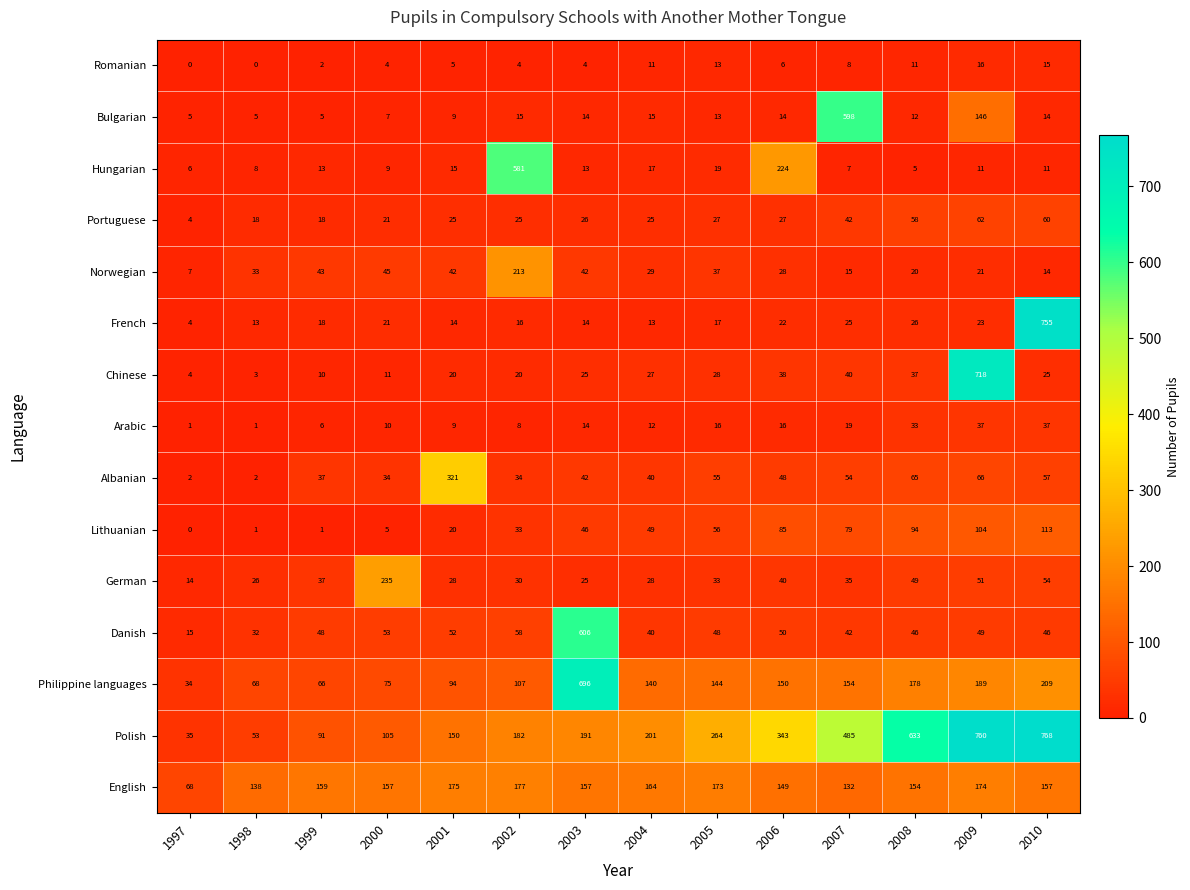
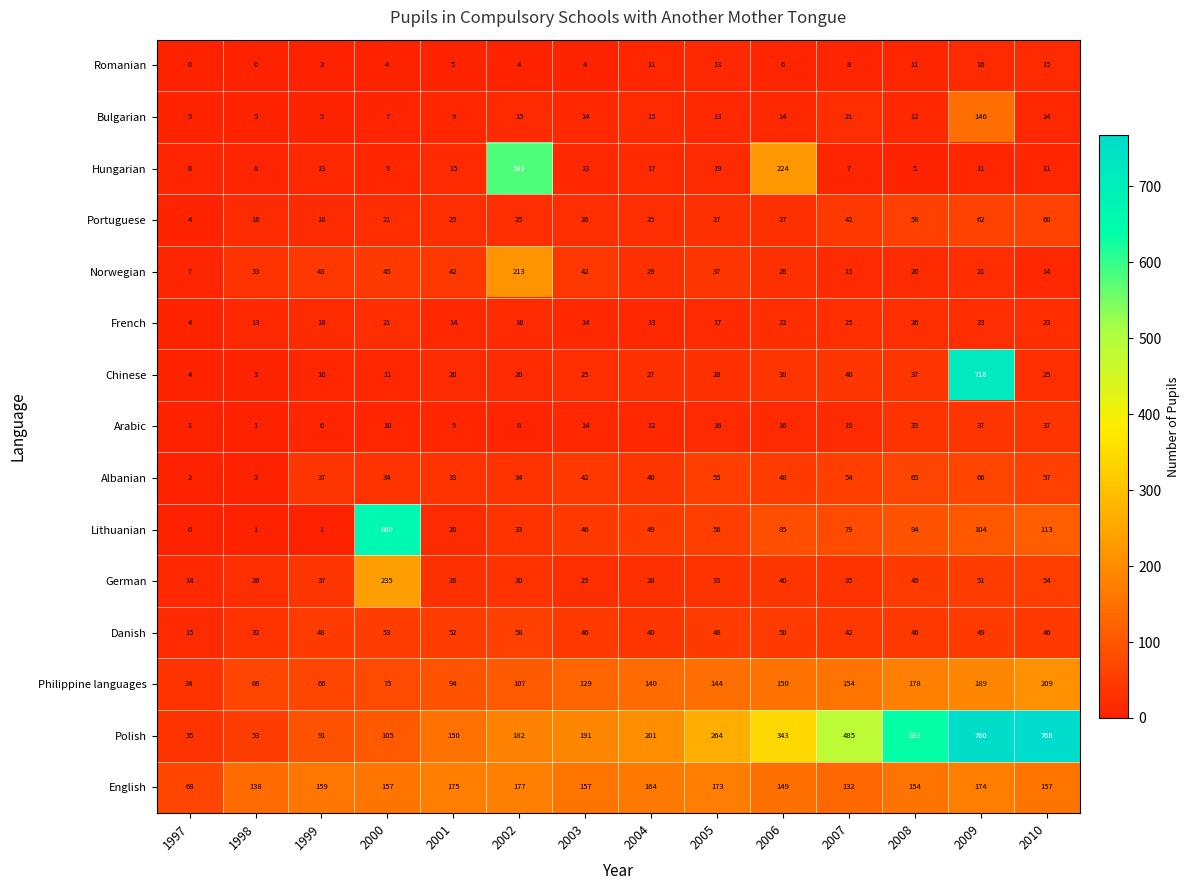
  {
    "Bulgarian": {
      "1997": 5,
      "1998": 5,
      "1999": 5,
      "2000": 7,
      "2001": 9,
      "2002": 15,
      "2003": 14,
      "2004": 15,
      "2005": 13,
      "2006": 14,
-     "2007": 598,
+     "2007": 21,
      "2008": 12,
      "2009": 146,
      "2010": 14
    },
    "French": {
      "1997": 4,
      "1998": 13,
      "1999": 18,
      "2000": 21,
      "2001": 14,
      "2002": 16,
      "2003": 14,
      "2004": 13,
      "2005": 17,
      "2006": 22,
      "2007": 25,
      "2008": 26,
      "2009": 23,
-     "2010": 755
+     "2010": 23
    },
    "Albanian": {
      "1997": 2,
      "1998": 2,
      "1999": 37,
      "2000": 34,
-     "2001": 321,
+     "2001": 33,
      "2002": 34,
      "2003": 42,
      "2004": 40,
      "2005": 55,
      "2006": 48,
      "2007": 54,
      "2008": 65,
      "2009": 66,
      "2010": 57
    },
    "Lithuanian": {
      "1997": 0,
      "1998": 1,
      "1999": 1,
-     "2000": 5,
+     "2000": 660,
      "2001": 20,
      "2002": 33,
      "2003": 46,
      "2004": 49,
      "2005": 56,
      "2006": 85,
      "2007": 79,
      "2008": 94,
      "2009": 104,
      "2010": 113
    },
    "Danish": {
      "1997": 15,
      "1998": 32,
      "1999": 48,
      "2000": 53,
      "2001": 52,
      "2002": 58,
-     "2003": 606,
+     "2003": 46,
      "2004": 40,
      "2005": 48,
      "2006": 50,
      "2007": 42,
      "2008": 46,
      "2009": 49,
      "2010": 46
    },
    "Philippine languages": {
      "1997": 34,
      "1998": 68,
      "1999": 66,
      "2000": 75,
      "2001": 94,
      "2002": 107,
-     "2003": 696,
+     "2003": 129,
      "2004": 140,
      "2005": 144,
      "2006": 150,
      "2007": 154,
      "2008": 178,
      "2009": 189,
      "2010": 209
    }
  }
